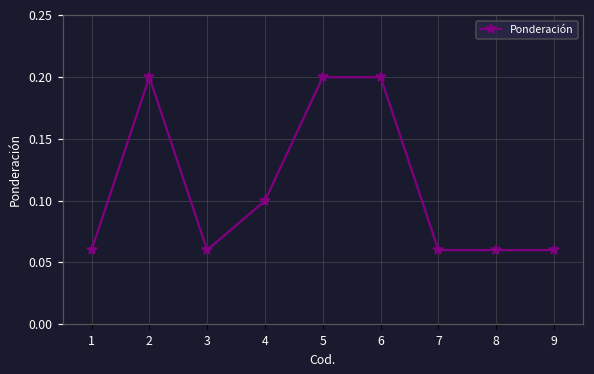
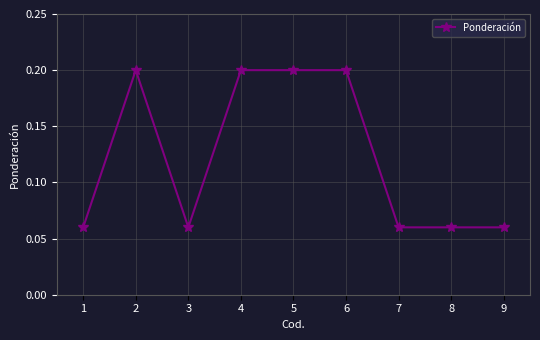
  {
    "1": 0.060,
    "2": 0.2,
    "3": 0.060,
-   "4": 0.1,
+   "4": 0.2,
    "5": 0.2,
    "6": 0.2,
    "7": 0.060,
    "8": 0.060,
    "9": 0.060
  }
